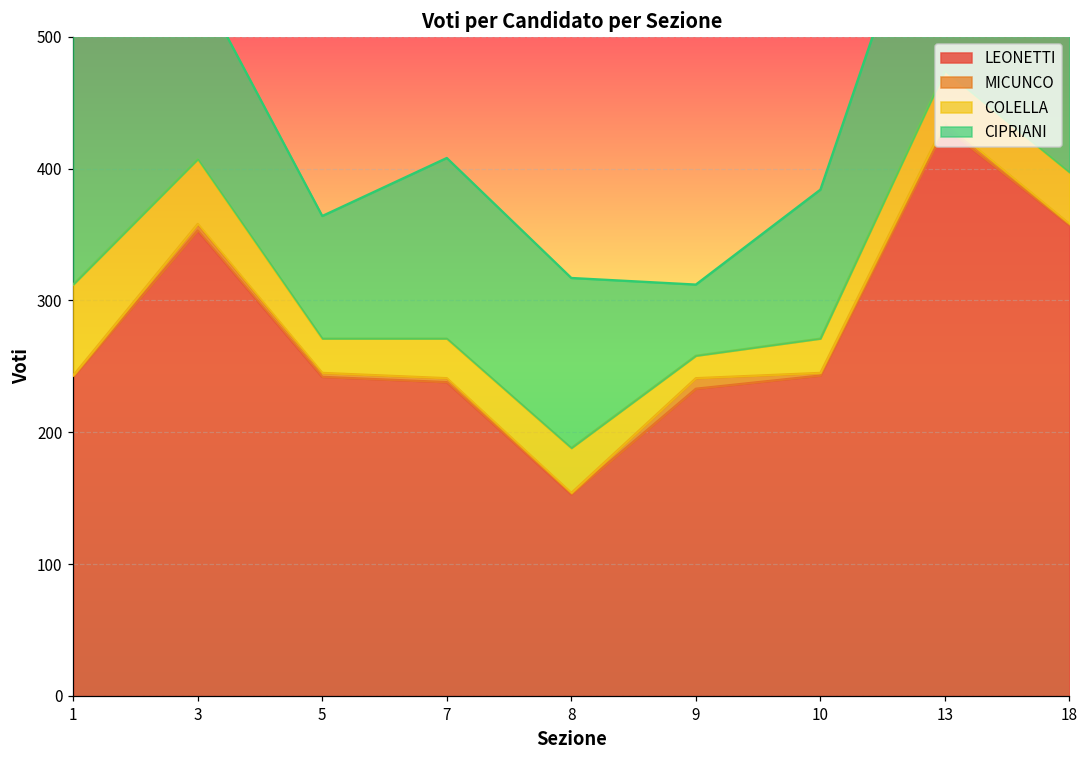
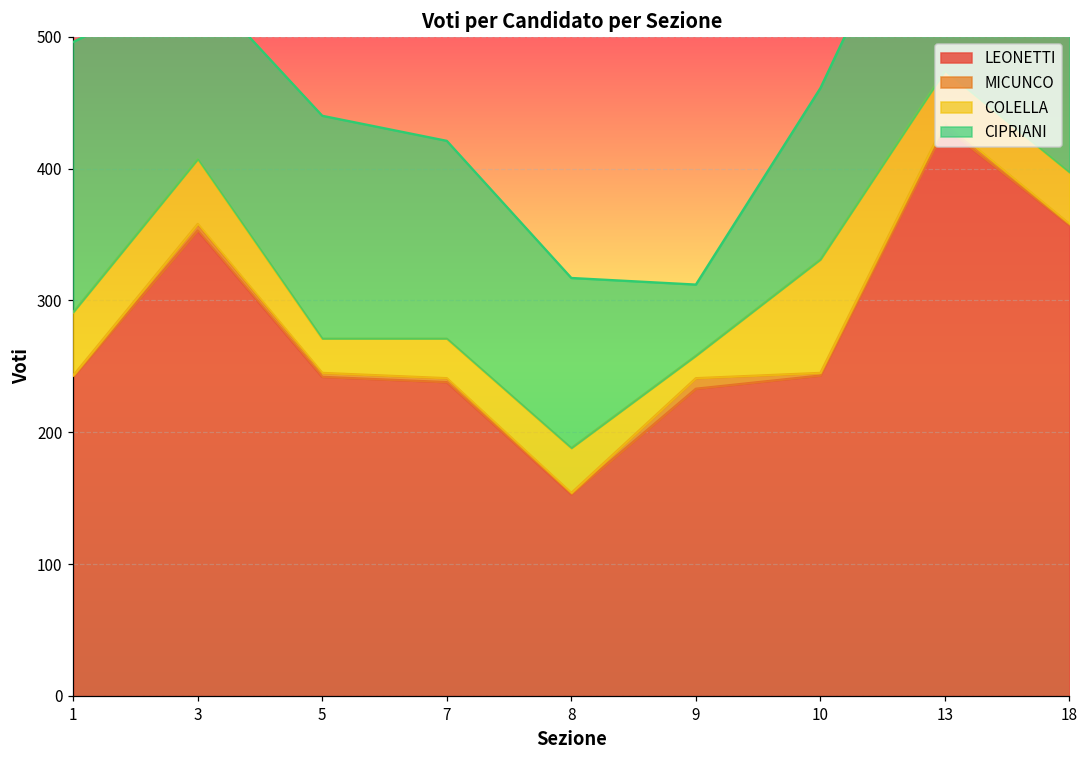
  {
    "COLELLA": {
-     "1": 69,
+     "1": 48,
      "3": 49,
      "5": 26,
      "7": 30,
      "8": 34,
      "9": 17,
-     "10": 26,
+     "10": 86,
      "18": 39
    },
    "CIPRIANI": {
-     "5": 93,
-     "7": 137,
+     "5": 169,
+     "7": 150,
      "8": 129,
      "9": 54,
-     "10": 113
+     "10": 130
    }
  }
